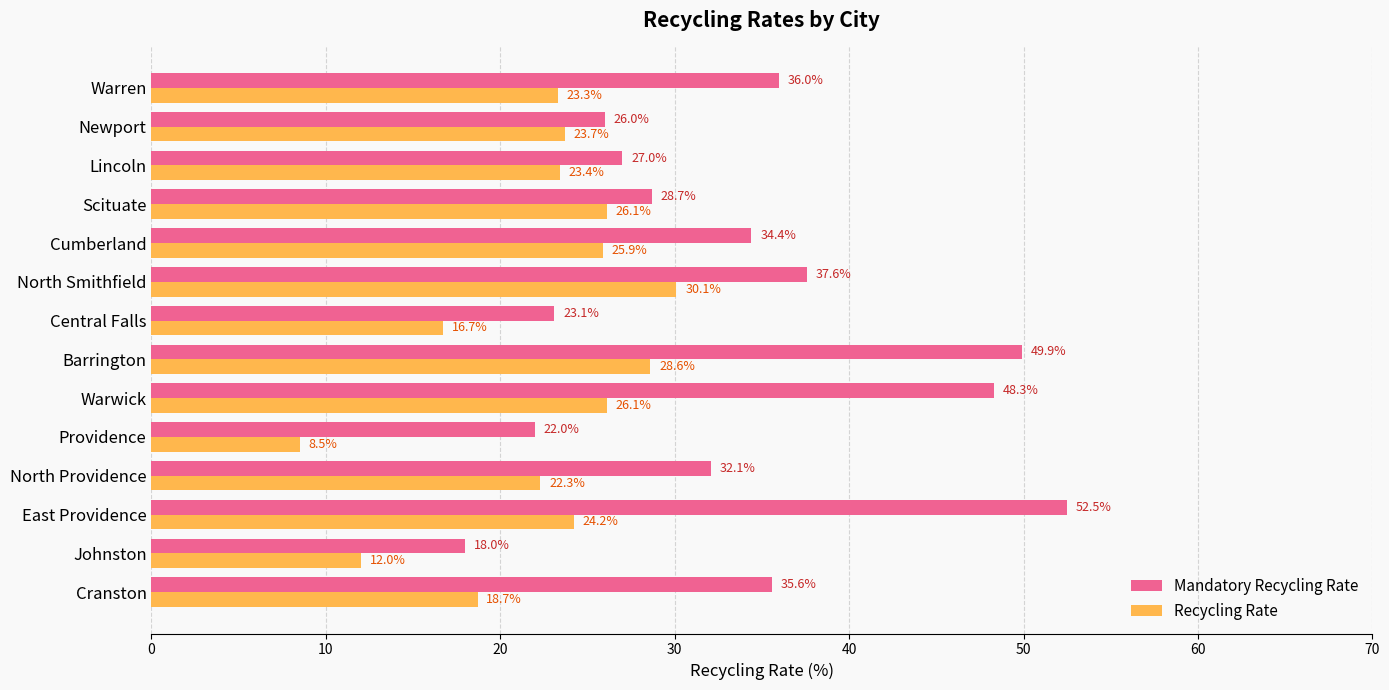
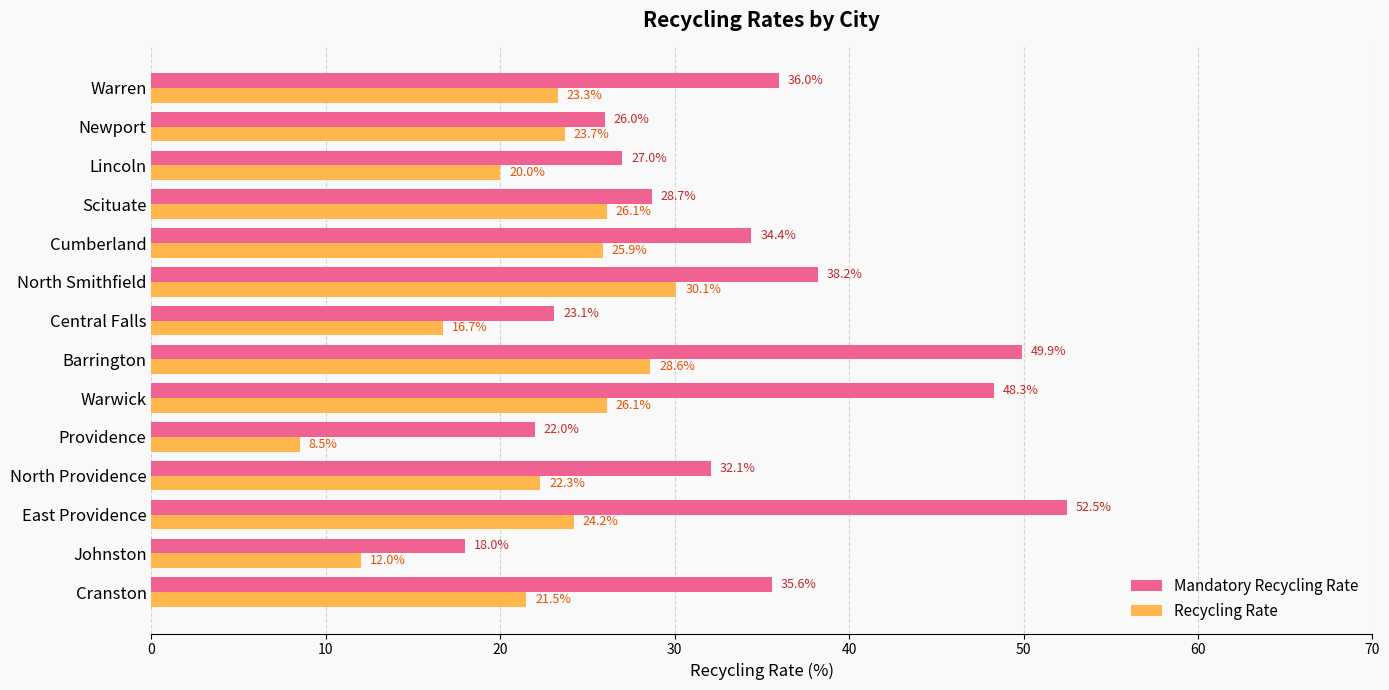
  {
    "Mandatory Recycling Rate": {
      "Warren": "36.0%",
      "Newport": "26.0%",
      "Lincoln": "27.0%",
      "Scituate": "28.7%",
      "Cumberland": "34.4%",
-     "North Smithfield": "37.6%",
+     "North Smithfield": "38.2%",
      "Central Falls": "23.1%",
      "Barrington": "49.9%",
      "Warwick": "48.3%",
      "Providence": "22.0%",
      "North Providence": "32.1%",
      "East Providence": "52.5%",
      "Johnston": "18.0%",
      "Cranston": "35.6%"
    },
    "Recycling Rate": {
      "Warren": "23.3%",
      "Newport": "23.7%",
-     "Lincoln": "23.4%",
+     "Lincoln": "20.0%",
      "Scituate": "26.1%",
      "Cumberland": "25.9%",
      "North Smithfield": "30.1%",
      "Central Falls": "16.7%",
      "Barrington": "28.6%",
      "Warwick": "26.1%",
      "Providence": "8.5%",
      "North Providence": "22.3%",
      "East Providence": "24.2%",
      "Johnston": "12.0%",
-     "Cranston": "18.7%"
+     "Cranston": "21.5%"
    }
  }
